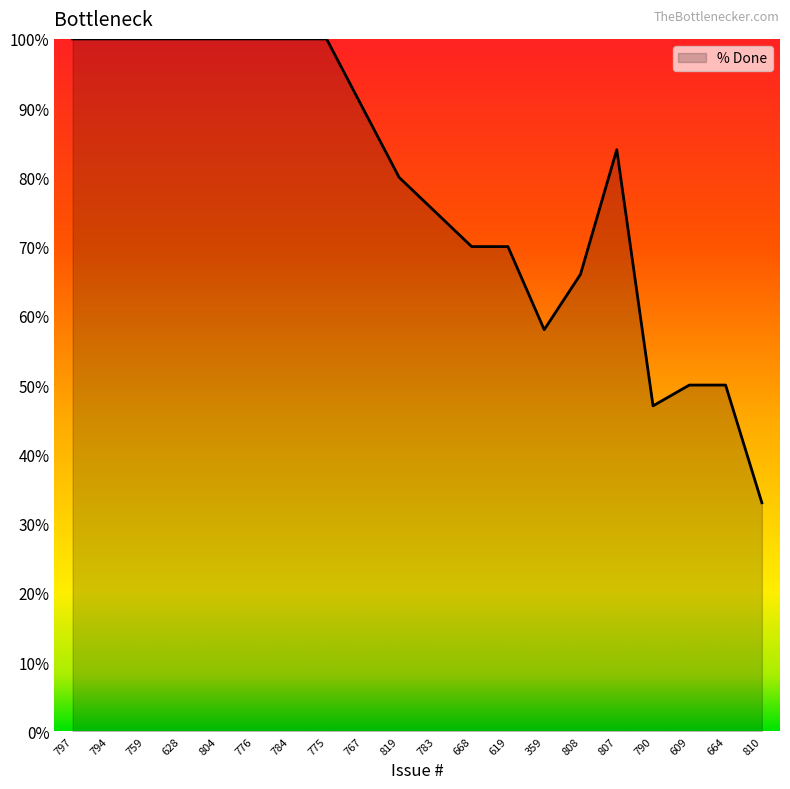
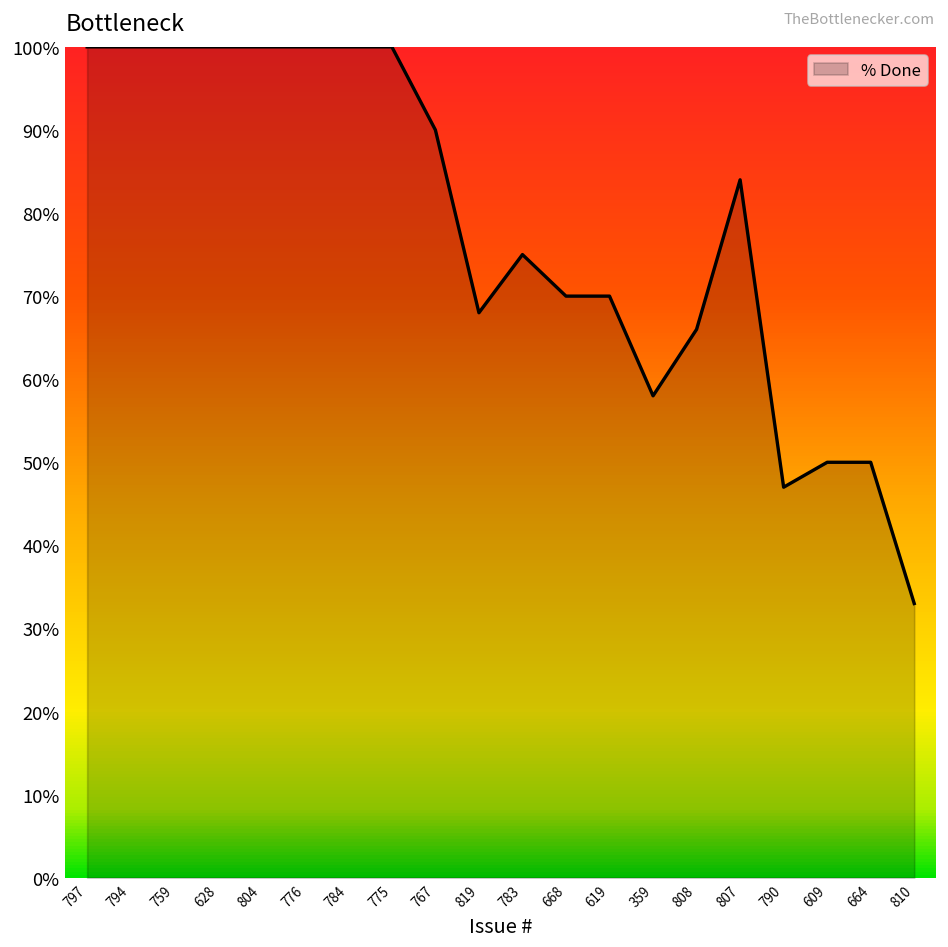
  {
    "797": "100%",
    "794": "100%",
    "759": "100%",
    "628": "100%",
    "804": "100%",
    "776": "100%",
    "784": "100%",
    "775": "100%",
    "767": "90%",
-   "819": "80%",
+   "819": "68%",
    "783": "75%",
    "668": "70%",
    "619": "70%",
    "359": "58%",
    "808": "66%",
    "807": "84%",
    "790": "47%",
    "609": "50%",
    "664": "50%",
    "810": "33%"
  }
